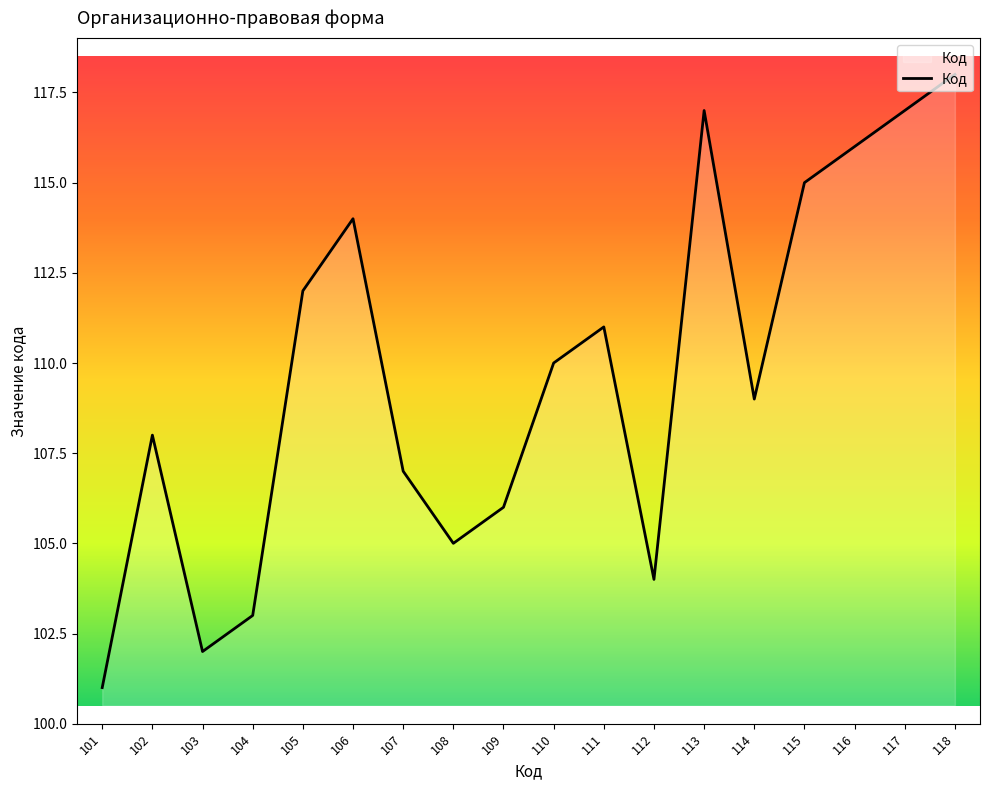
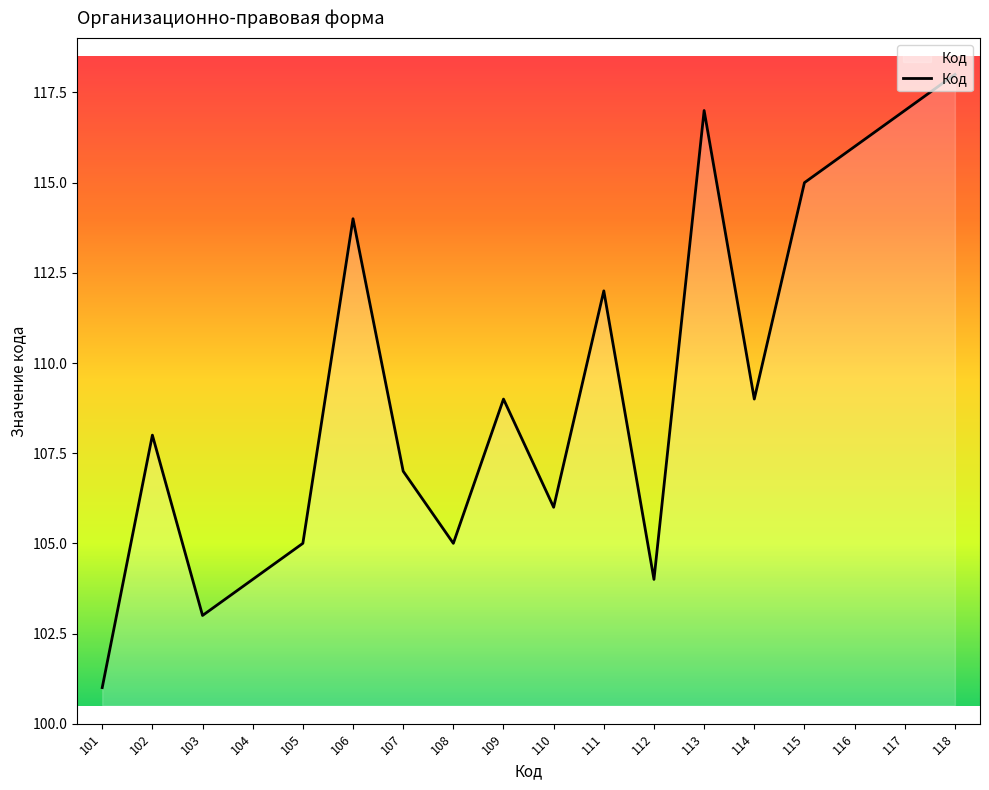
  {
    "101": 101,
    "102": 108,
-   "103": 102,
-   "104": 103,
-   "105": 112,
+   "103": 103,
+   "104": 104,
+   "105": 105,
    "106": 114,
    "107": 107,
    "108": 105,
-   "109": 106,
-   "110": 110,
-   "111": 111,
+   "109": 109,
+   "110": 106,
+   "111": 112,
    "112": 104,
    "113": 117,
    "114": 109,
    "115": 115,
    "116": 116,
    "117": 117
  }
